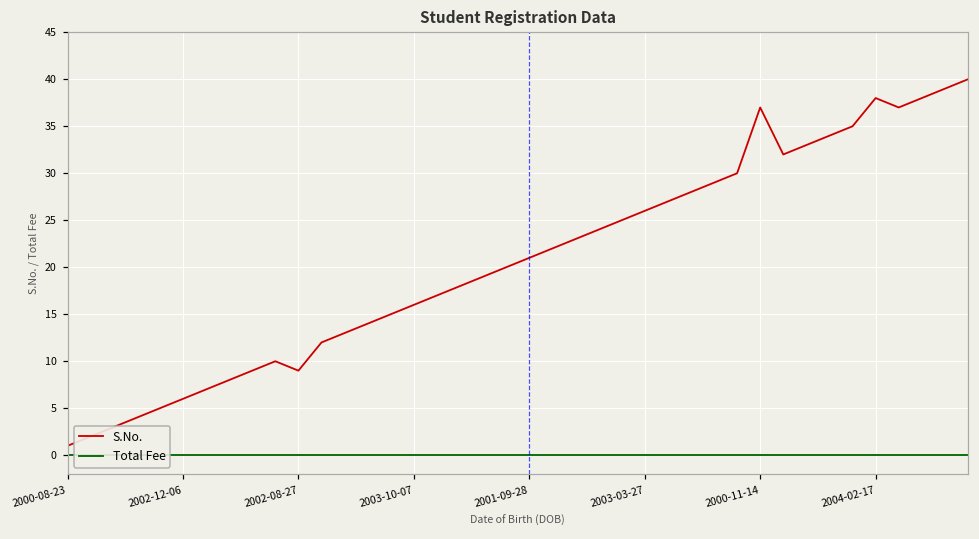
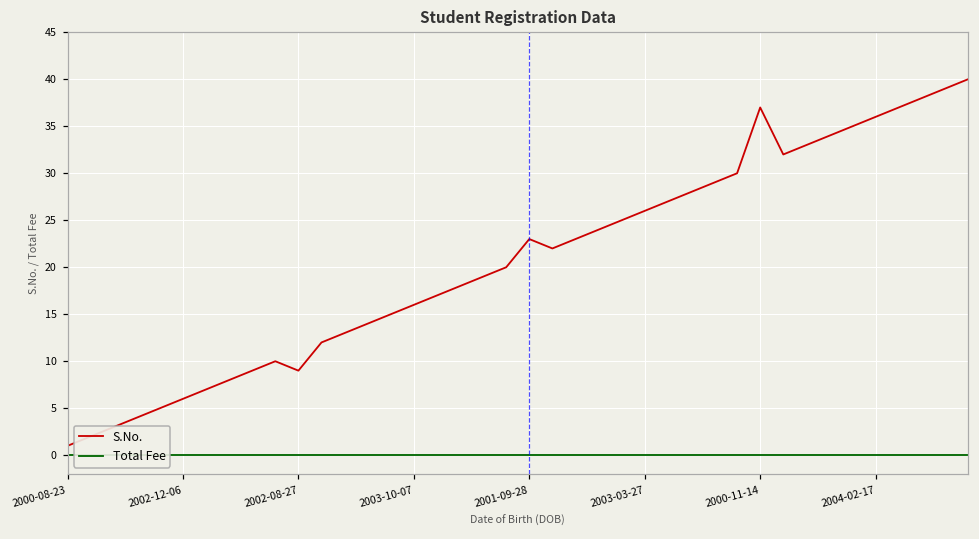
  {
    "S.No.": {
      "2000-08-23": 1,
      "2002-12-06": 6,
      "2002-08-27": 9,
      "2003-10-07": 16,
-     "2001-09-28": 21,
+     "2001-09-28": 23,
      "2003-03-27": 26,
      "2000-11-14": 37,
-     "2004-02-17": 38
+     "2004-02-17": 36
    },
    "Total Fee": {
      "2000-08-23": 0,
      "2002-12-06": 0,
      "2002-08-27": 0,
      "2003-10-07": 0,
      "2001-09-28": 0,
      "2003-03-27": 0,
      "2000-11-14": 0,
      "2004-02-17": 0
    }
  }
